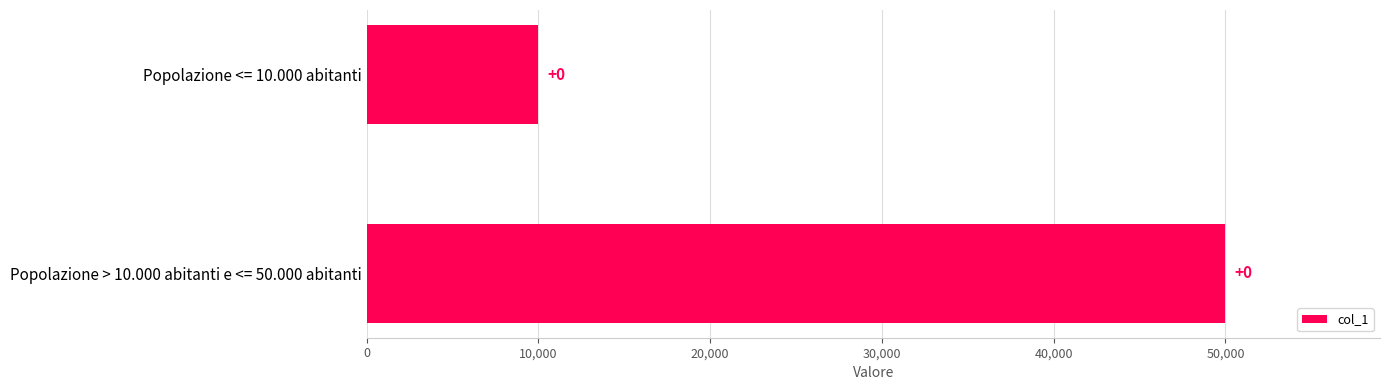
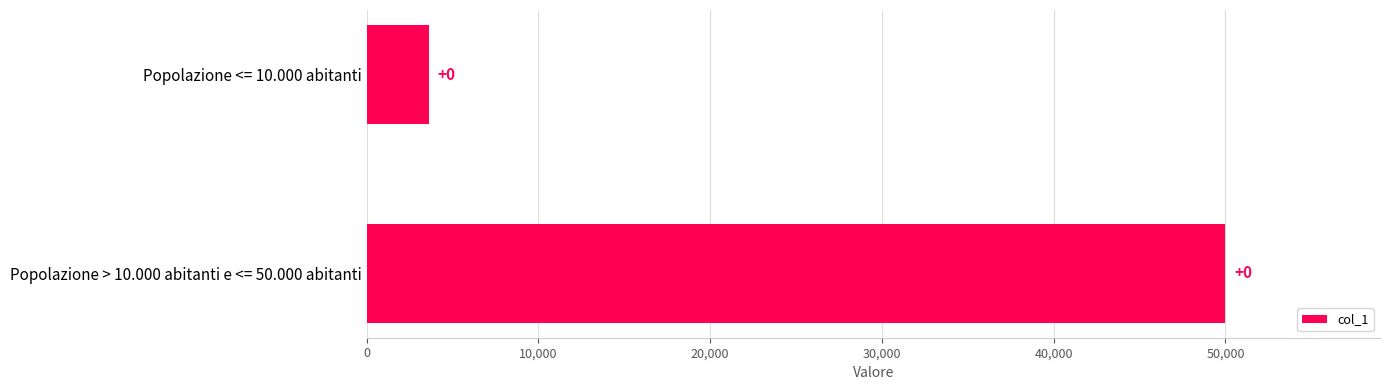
  {
-   "Popolazione <= 10.000 abitanti": "10,000"
+   "Popolazione <= 10.000 abitanti": "3,600"
  }
